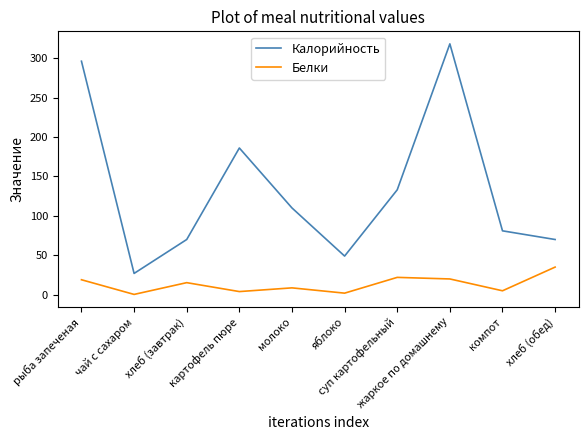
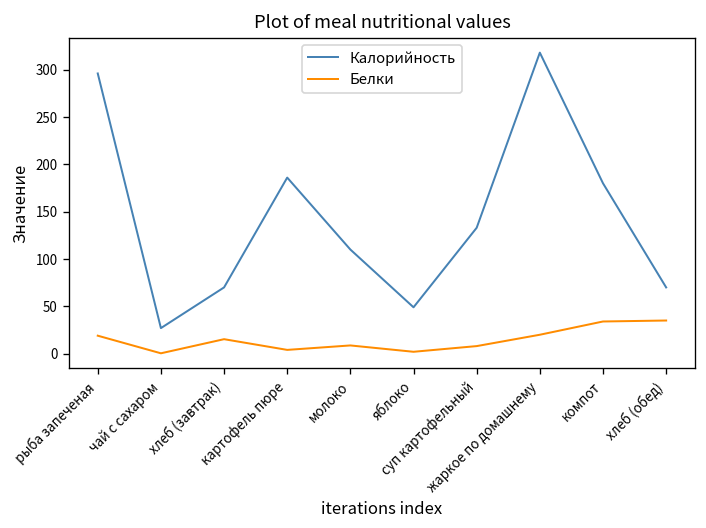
  {
    "Калорийность": {
      "рыба запеченая": 300,
      "чай с сахаром": 30,
      "хлеб (завтрак)": 70,
      "картофель пюре": 190,
      "молоко": 110,
      "яблоко": 50,
      "суп картофельный": 130,
      "жаркое по домашнему": 320,
-     "компот": 80,
+     "компот": 180,
      "хлеб (обед)": 70
    },
    "Белки": {
      "рыба запеченая": 20,
      "чай с сахаром": 0,
      "хлеб (завтрак)": 20,
      "картофель пюре": 0,
      "молоко": 10,
      "яблоко": 0,
-     "суп картофельный": 20,
+     "суп картофельный": 10,
      "жаркое по домашнему": 20,
-     "компот": 10,
+     "компот": 30,
      "хлеб (обед)": 40
    }
  }
